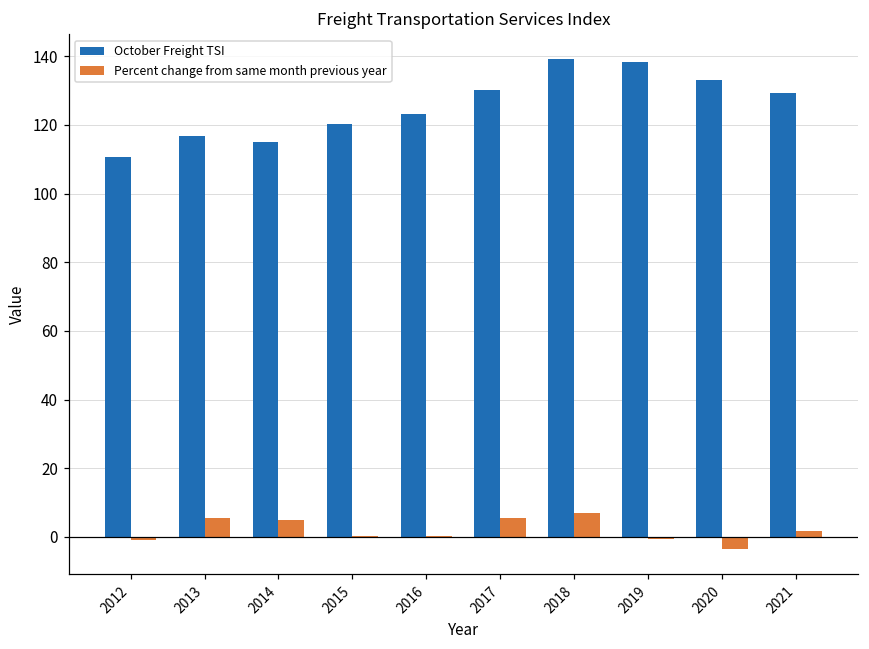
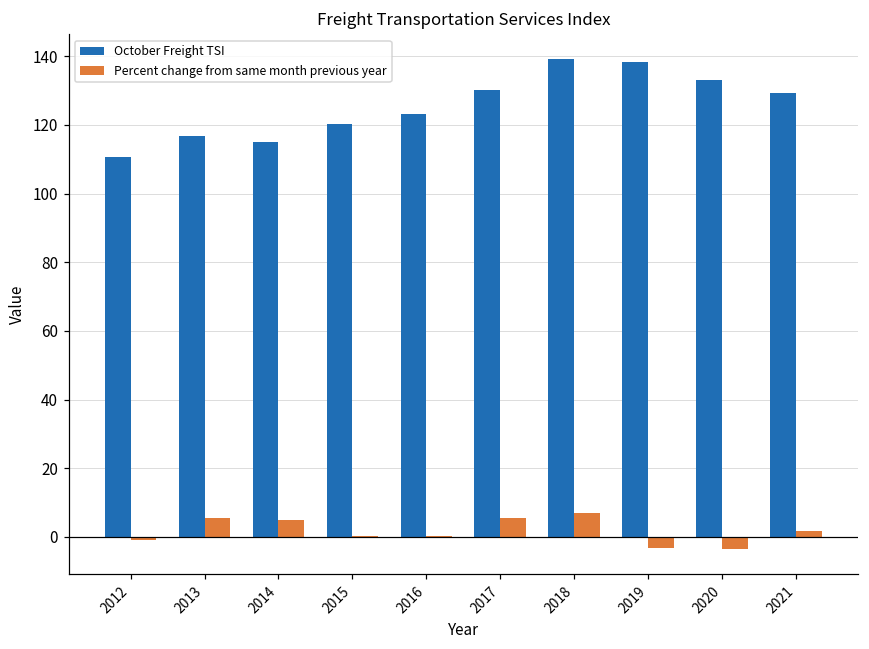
  {
    "October Freight TSI": {
      "2012": 111,
      "2013": 117,
      "2014": 115,
      "2015": 120,
      "2016": 123,
      "2017": 130,
      "2018": 139,
      "2019": 138,
      "2020": 133,
      "2021": 129
    },
    "Percent change from same month previous year": {
      "2012": -1,
      "2013": 6,
      "2014": 5,
      "2017": 6,
      "2018": 7,
-     "2019": -1,
+     "2019": -3,
      "2020": -4,
      "2021": 2
    }
  }
